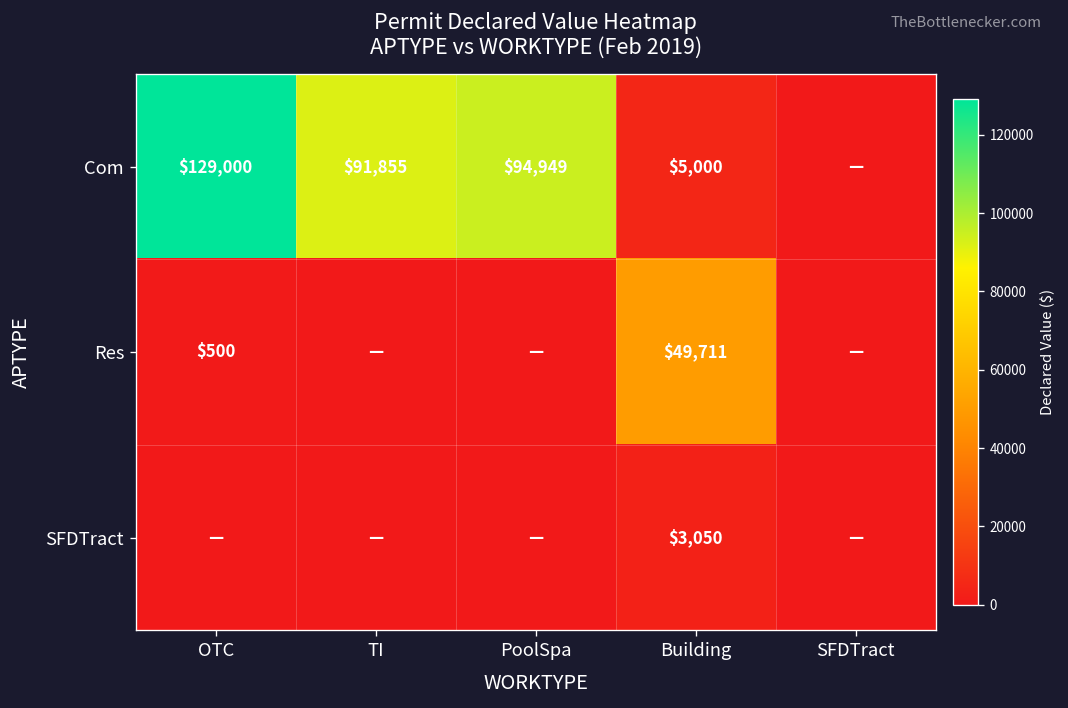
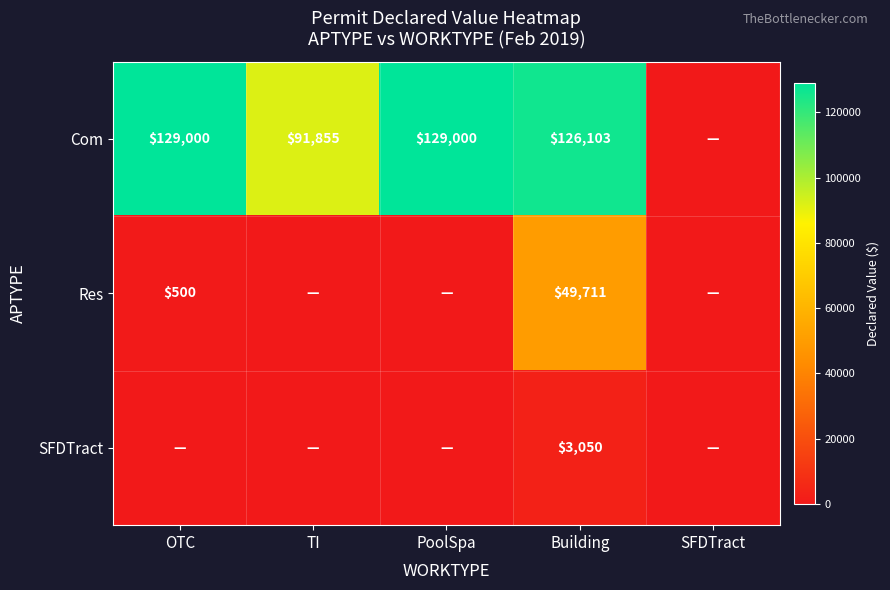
  {
    "Com": {
      "OTC": "$129,000",
      "TI": "$91,855",
-     "PoolSpa": "$94,949",
-     "Building": "$5,000"
+     "PoolSpa": "$129,000",
+     "Building": "$126,103"
    },
    "Res": {
      "OTC": "$500",
      "Building": "$49,711"
    },
    "SFDTract": {
      "Building": "$3,050"
    }
  }
